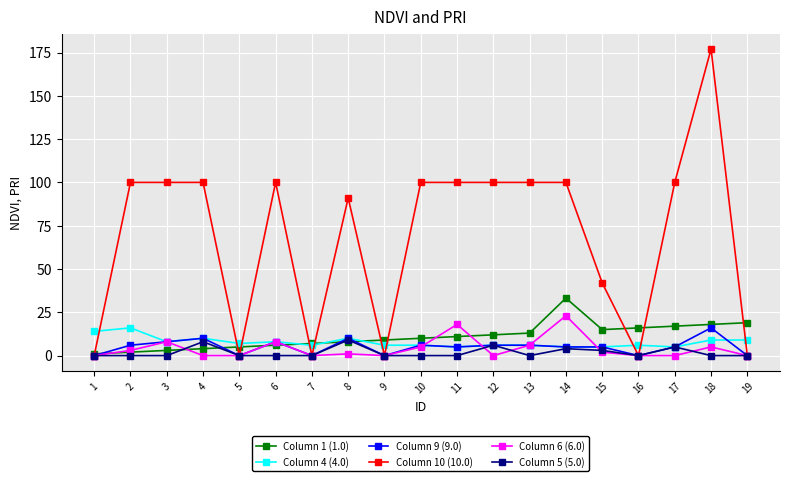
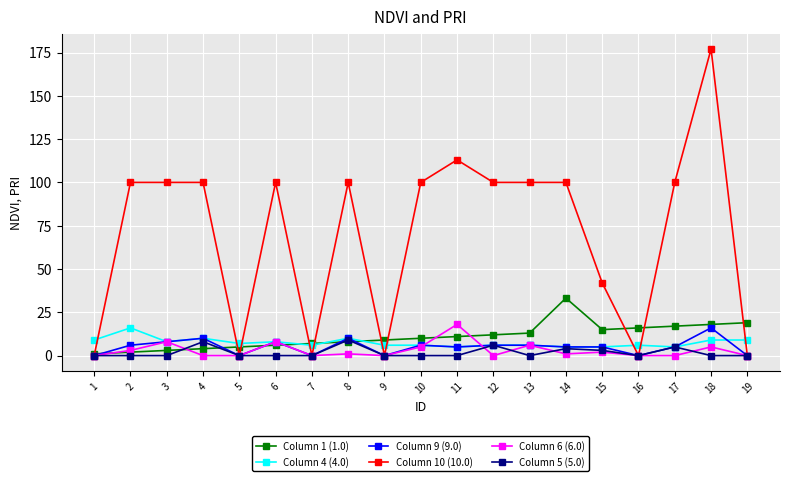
  {
    "Column 1 (1.0)": {
      "3": 3,
      "4": 4,
      "5": 5,
      "6": 6,
      "9": 9,
      "10": 10,
      "11": 11,
      "12": 12,
      "13": 13,
      "14": 33,
      "15": 15,
      "16": 16,
      "17": 17,
      "18": 18,
      "19": 19
    },
    "Column 4 (4.0)": {
-     "1": 14,
+     "1": 9,
      "2": 16,
      "5": 7,
      "9": 6,
      "16": 6,
      "18": 9,
      "19": 9
    },
    "Column 9 (9.0)": {
      "2": 6,
      "18": 16
    },
    "Column 10 (10.0)": {
      "2": 100,
      "3": 100,
      "4": 100,
      "6": 100,
-     "8": 91,
+     "8": 100,
      "10": 100,
-     "11": 100,
+     "11": 113,
      "12": 100,
      "13": 100,
      "14": 100,
      "15": 42,
      "17": 100,
      "18": 177
    },
    "Column 6 (6.0)": {
      "4": 0,
      "8": 1,
      "11": 18,
      "12": 0,
-     "14": 23,
+     "14": 1,
      "17": 0,
      "18": 5
    },
    "Column 5 (5.0)": {
      "2": 0,
      "3": 0,
      "4": 8,
      "6": 0,
      "10": 0,
      "11": 0,
      "13": 0,
      "18": 0
    }
  }
